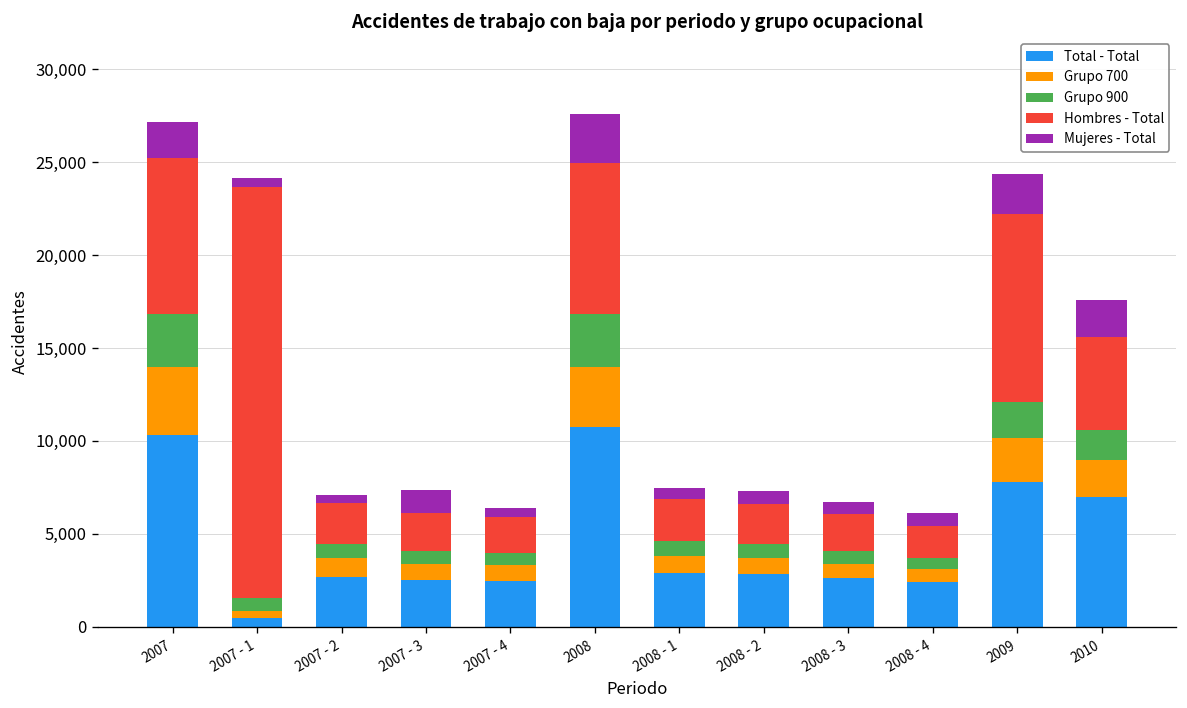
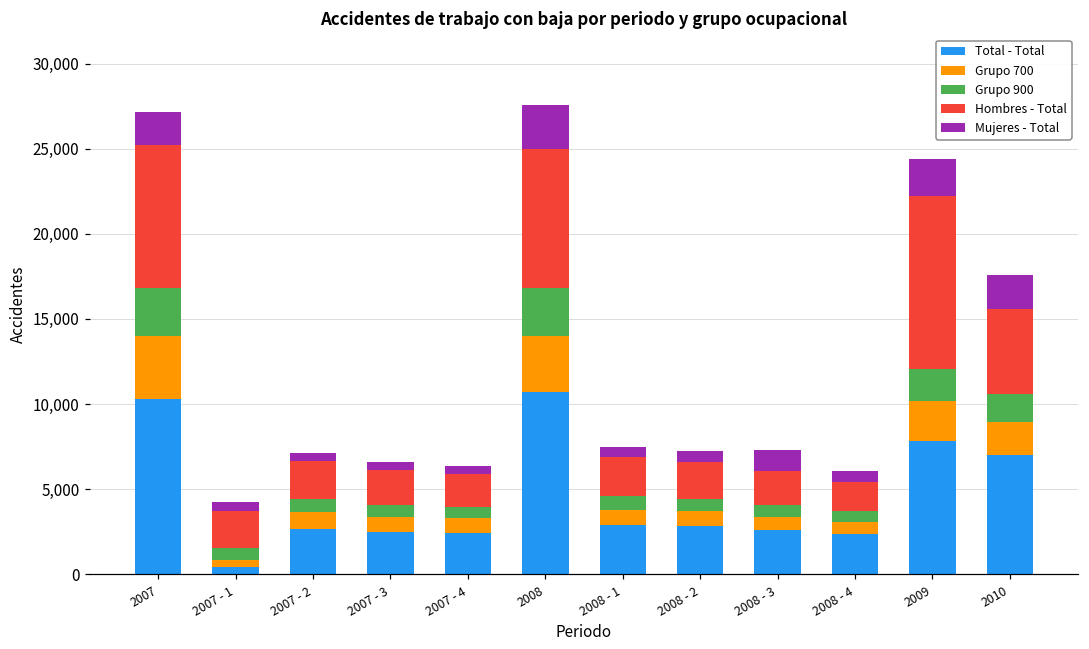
  {
    "Total - Total": {
      "2007": "10,300",
      "2007 - 1": "500",
      "2007 - 2": "2,700",
      "2007 - 3": "2,500",
      "2007 - 4": "2,400",
      "2008": "10,700",
      "2008 - 1": "2,900",
      "2008 - 2": "2,800",
      "2008 - 3": "2,600",
      "2008 - 4": "2,400",
      "2009": "7,800",
      "2010": "7,000"
    },
    "Grupo 700": {
      "2007": "3,700",
      "2007 - 1": "400",
      "2007 - 2": "1,000",
      "2007 - 3": "800",
      "2007 - 4": "900",
      "2008": "3,200",
      "2008 - 1": "900",
      "2008 - 2": "900",
      "2008 - 3": "800",
      "2008 - 4": "700",
      "2009": "2,400",
      "2010": "2,000"
    },
    "Grupo 900": {
      "2007": "2,800",
      "2007 - 1": "700",
      "2007 - 2": "700",
      "2007 - 3": "700",
      "2007 - 4": "700",
      "2008": "2,900",
      "2008 - 1": "800",
      "2008 - 2": "800",
      "2008 - 3": "700",
      "2008 - 4": "600",
      "2009": "1,900",
      "2010": "1,600"
    },
    "Hombres - Total": {
      "2007": "8,400",
-     "2007 - 1": "22,100",
+     "2007 - 1": "2,200",
      "2007 - 2": "2,200",
      "2007 - 3": "2,000",
      "2007 - 4": "1,900",
      "2008": "8,100",
      "2008 - 1": "2,300",
      "2008 - 2": "2,100",
      "2008 - 3": "2,000",
      "2008 - 4": "1,700",
      "2009": "10,100",
      "2010": "5,000"
    },
    "Mujeres - Total": {
      "2007": "1,900",
      "2007 - 1": "500",
      "2007 - 2": "400",
-     "2007 - 3": "1,200",
+     "2007 - 3": "500",
      "2007 - 4": "500",
      "2008": "2,600",
      "2008 - 1": "600",
      "2008 - 2": "700",
-     "2008 - 3": "700",
+     "2008 - 3": "1,200",
      "2008 - 4": "700",
      "2009": "2,100",
      "2010": "2,000"
    }
  }
